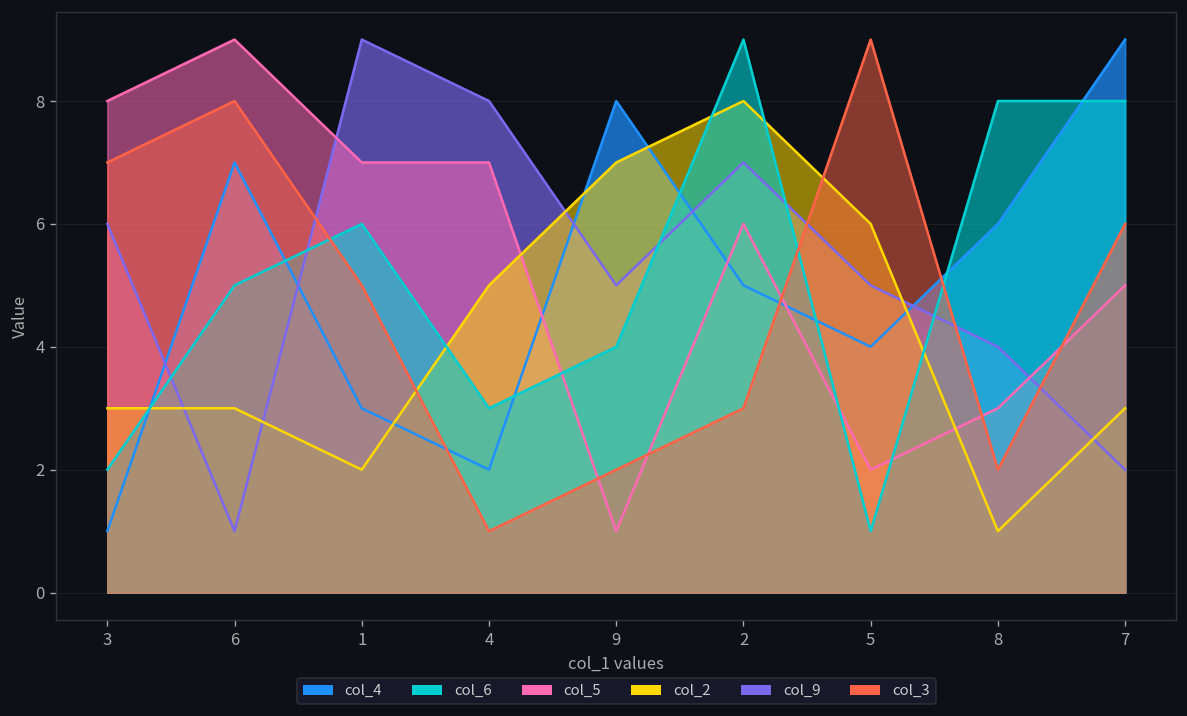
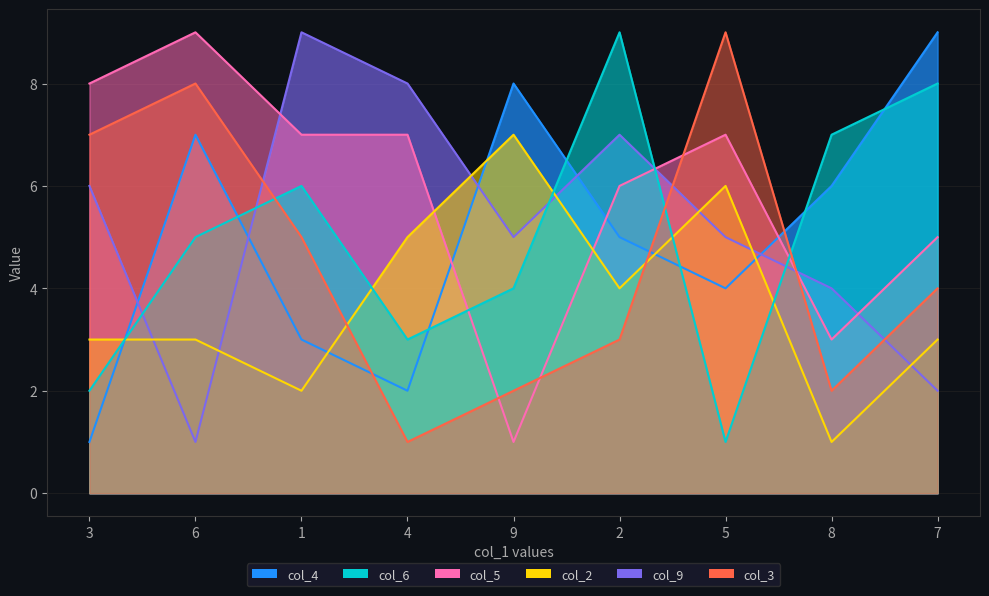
  {
    "col_4": {
      "3": 1,
      "6": 7,
      "1": 3,
      "4": 2,
      "9": 8,
      "2": 5,
      "5": 4,
      "8": 6,
      "7": 9
    },
    "col_9": {
      "3": 6,
      "6": 1,
      "1": 9,
      "4": 8,
      "9": 5,
      "2": 7,
      "5": 5,
      "8": 4,
      "7": 2
    },
    "col_5": {
      "3": 8,
      "6": 9,
      "1": 7,
      "4": 7,
      "9": 1,
      "2": 6,
-     "5": 2,
+     "5": 7,
      "8": 3,
      "7": 5
    },
    "col_2": {
      "3": 3,
      "6": 3,
      "1": 2,
      "4": 5,
      "9": 7,
-     "2": 8,
+     "2": 4,
      "5": 6,
      "8": 1,
      "7": 3
    },
    "col_6": {
      "3": 2,
      "6": 5,
      "1": 6,
      "4": 3,
      "9": 4,
      "2": 9,
      "5": 1,
-     "8": 8,
+     "8": 7,
      "7": 8
    },
    "col_3": {
      "3": 7,
      "6": 8,
      "1": 5,
      "4": 1,
      "9": 2,
      "2": 3,
      "5": 9,
      "8": 2,
-     "7": 6
+     "7": 4
    }
  }
